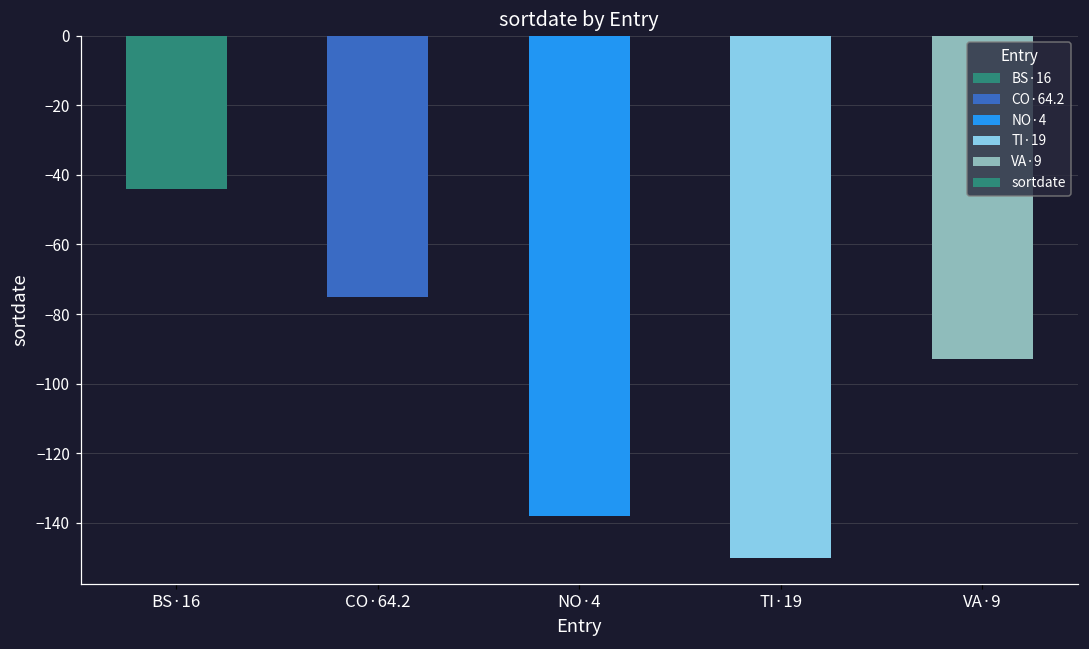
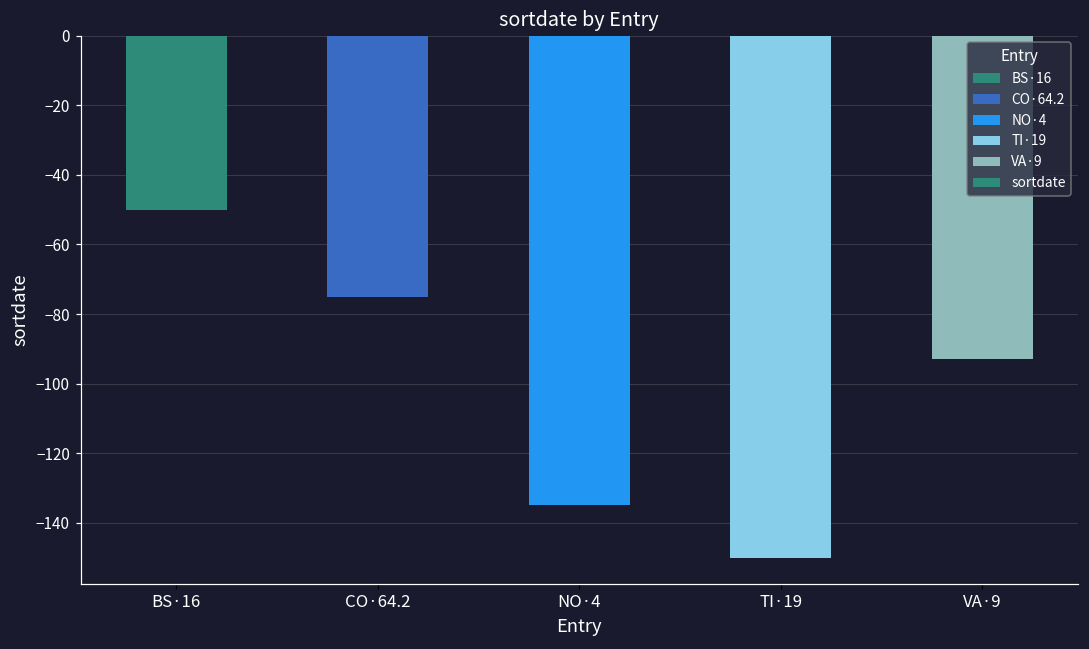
  {
-   "BS·16": -44,
+   "BS·16": -50,
    "CO·64.2": -75,
-   "NO·4": -138,
+   "NO·4": -135,
    "TI·19": -150,
    "VA·9": -93
  }
